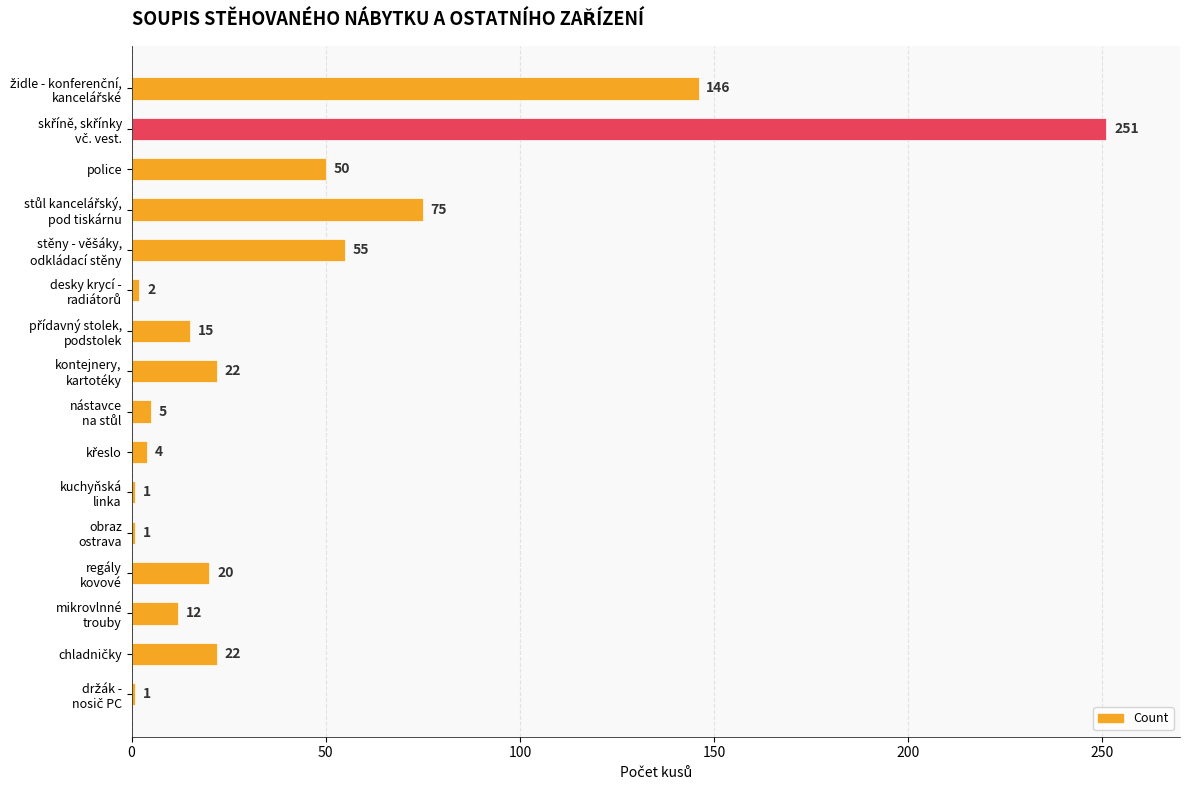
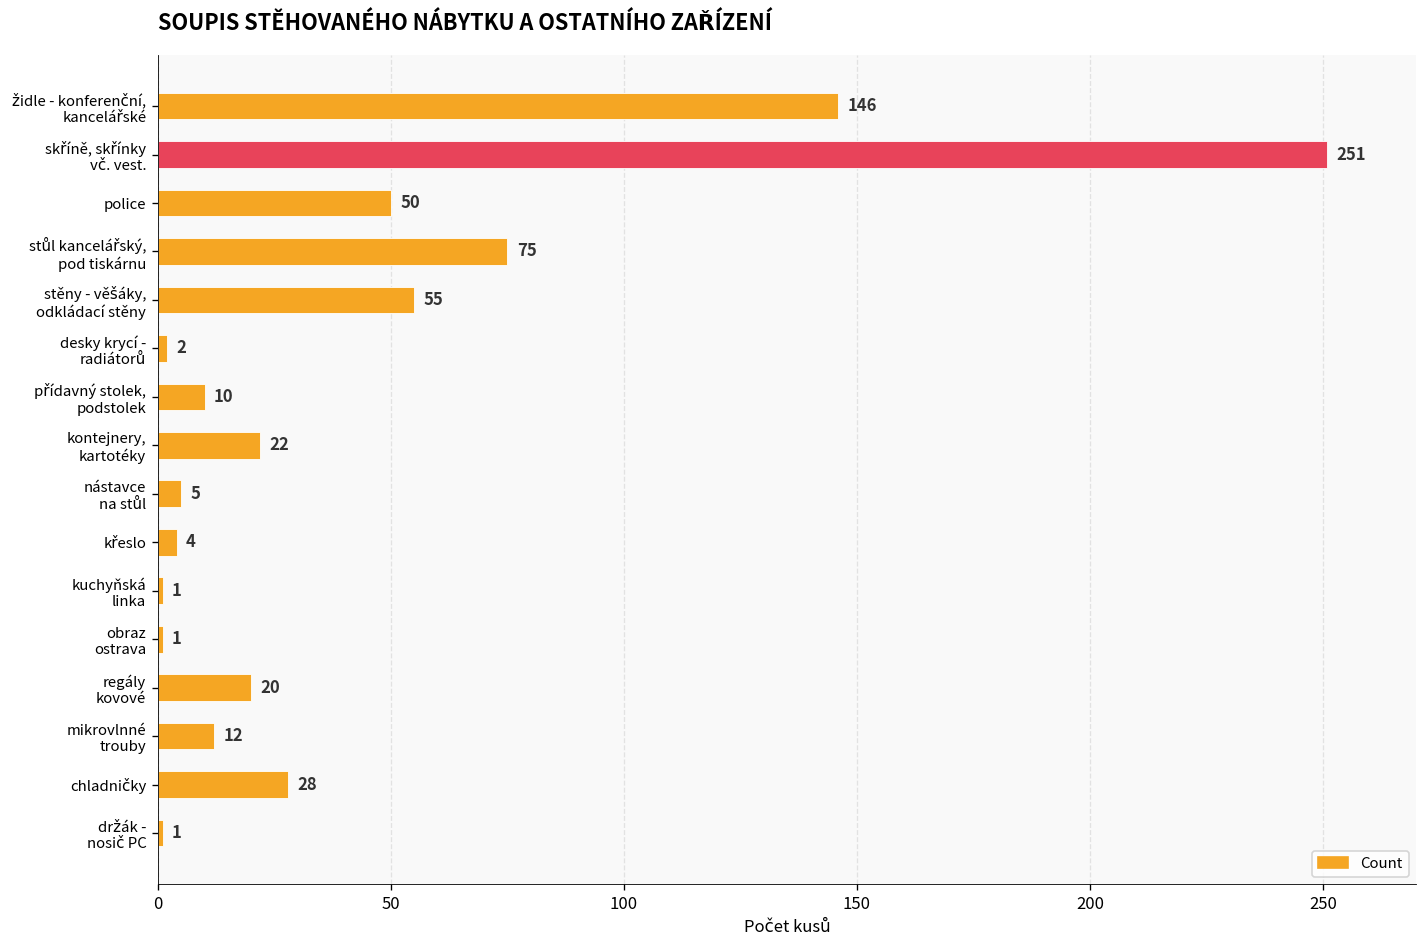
  {
    "židle - konferenční, kancelářské": 146,
    "skříně, skřínky vč. vest.": 251,
    "police": 50,
    "stůl kancelářský, pod tiskárnu": 75,
    "stěny - věšáky, odkládací stěny": 55,
    "desky krycí - radiátorů": 2,
-   "přídavný stolek, podstolek": 15,
+   "přídavný stolek, podstolek": 10,
    "kontejnery, kartotéky": 22,
    "nástavce na stůl": 5,
    "křeslo": 4,
    "kuchyňská linka": 1,
    "obraz ostrava": 1,
    "regály kovové": 20,
    "mikrovlnné trouby": 12,
-   "chladničky": 22,
+   "chladničky": 28,
    "držák - nosič PC": 1
  }
